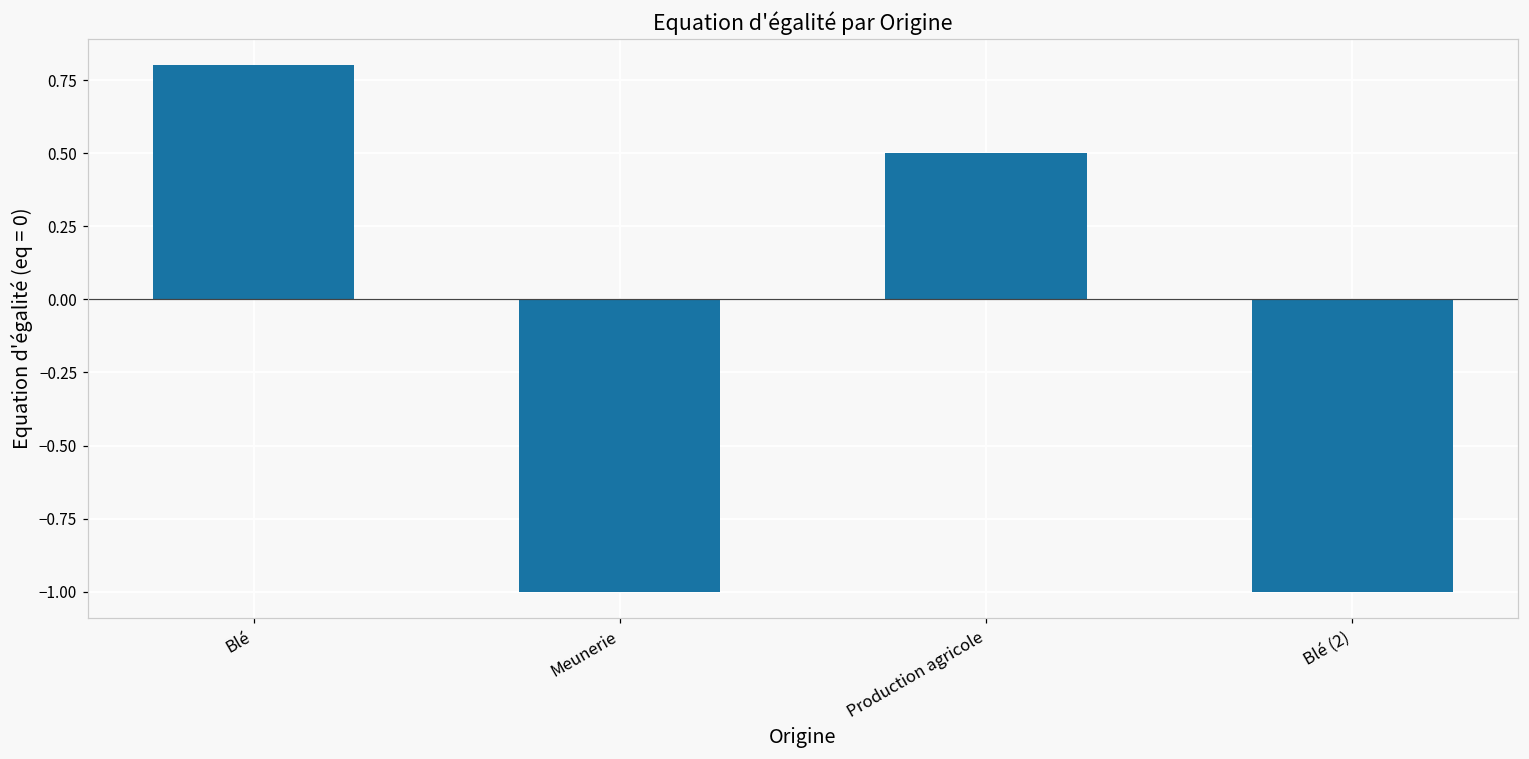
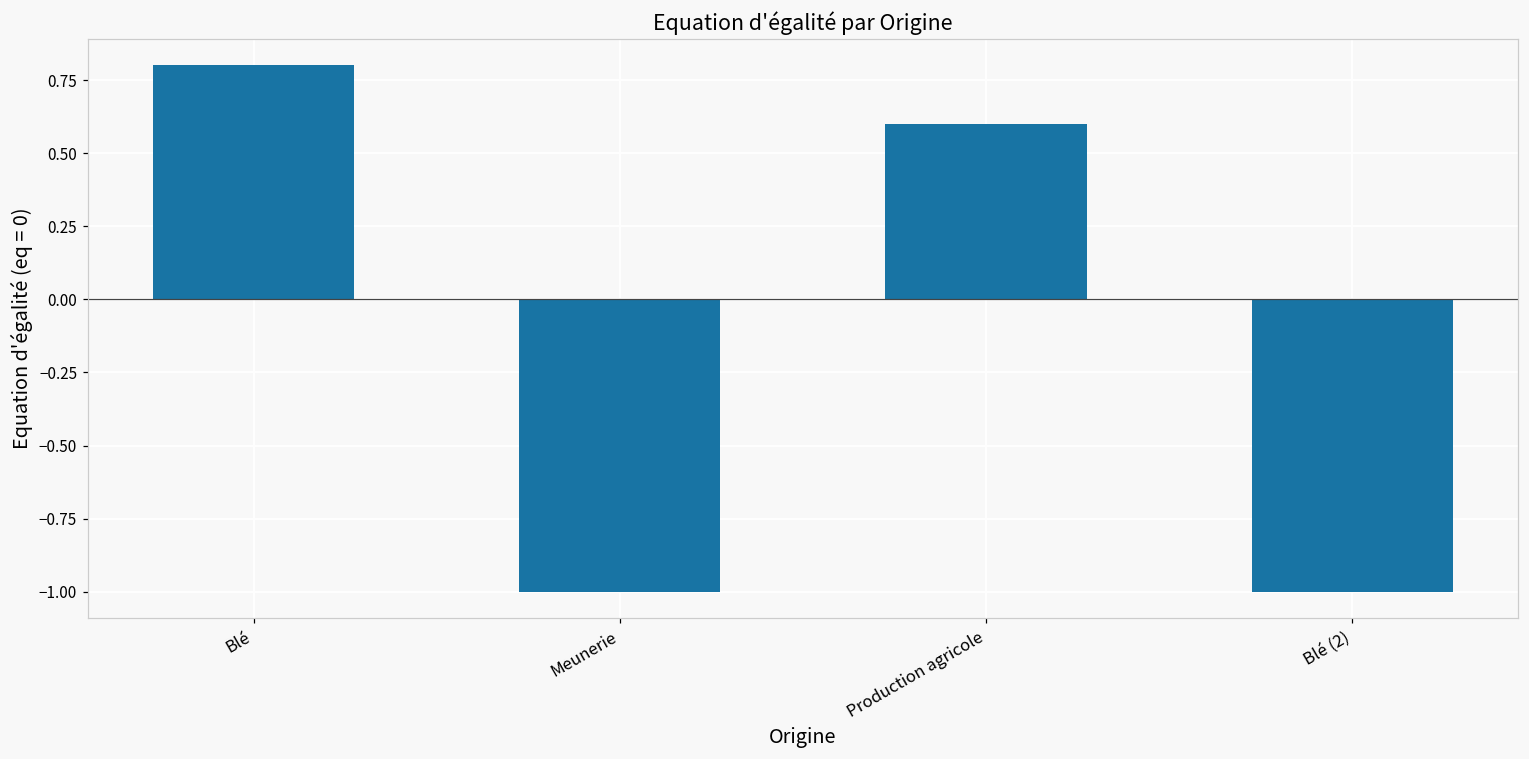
  {
    "Blé": 0.8,
    "Meunerie": -1.0,
-   "Production agricole": 0.5,
+   "Production agricole": 0.6,
    "Blé (2)": -1.0
  }
